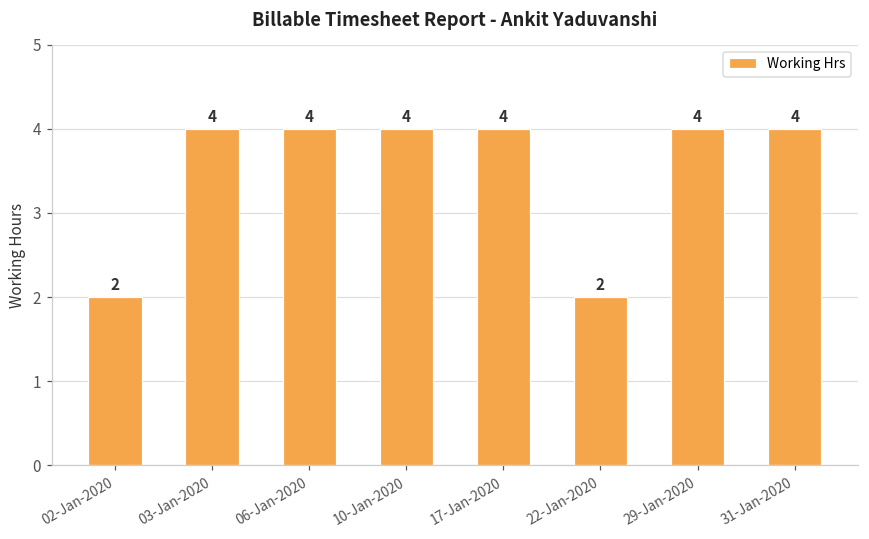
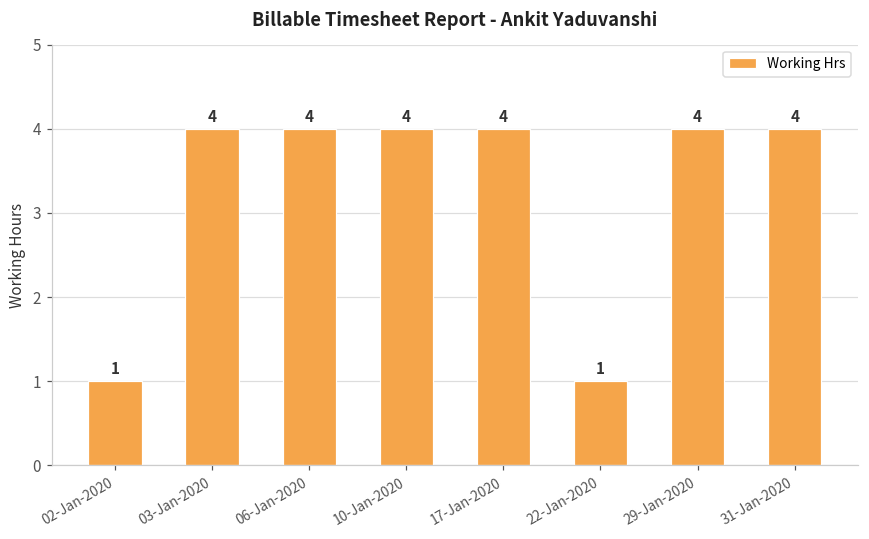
  {
-   "02-Jan-2020": 2,
+   "02-Jan-2020": 1,
    "03-Jan-2020": 4,
    "06-Jan-2020": 4,
    "10-Jan-2020": 4,
    "17-Jan-2020": 4,
-   "22-Jan-2020": 2,
+   "22-Jan-2020": 1,
    "29-Jan-2020": 4,
    "31-Jan-2020": 4
  }
